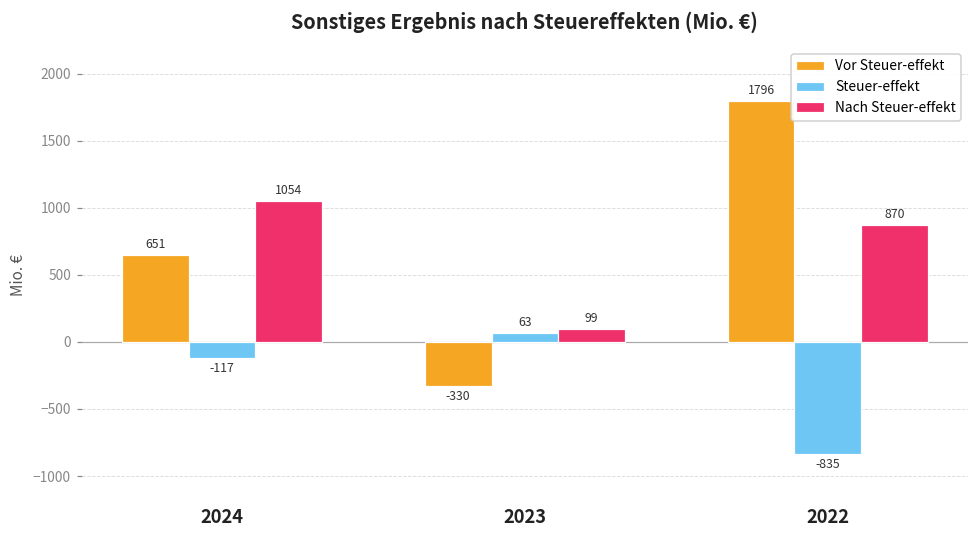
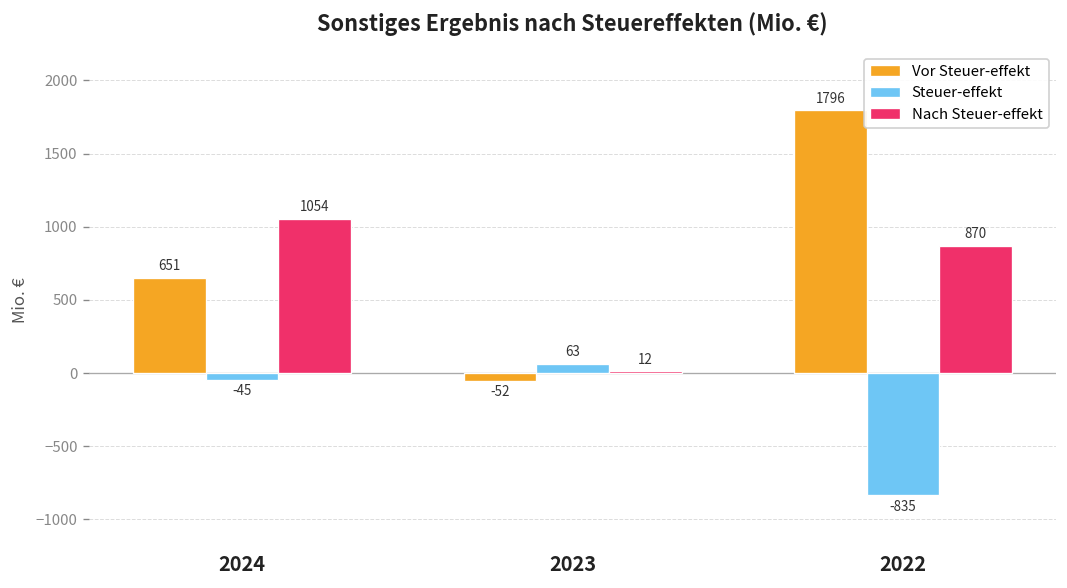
  {
    "Vor Steuer-effekt": {
      "2024": 651,
-     "2023": -330,
+     "2023": -52,
      "2022": 1796
    },
    "Steuer-effekt": {
-     "2024": -117,
+     "2024": -45,
      "2023": 63,
      "2022": -835
    },
    "Nach Steuer-effekt": {
      "2024": 1054,
-     "2023": 99,
+     "2023": 12,
      "2022": 870
    }
  }
